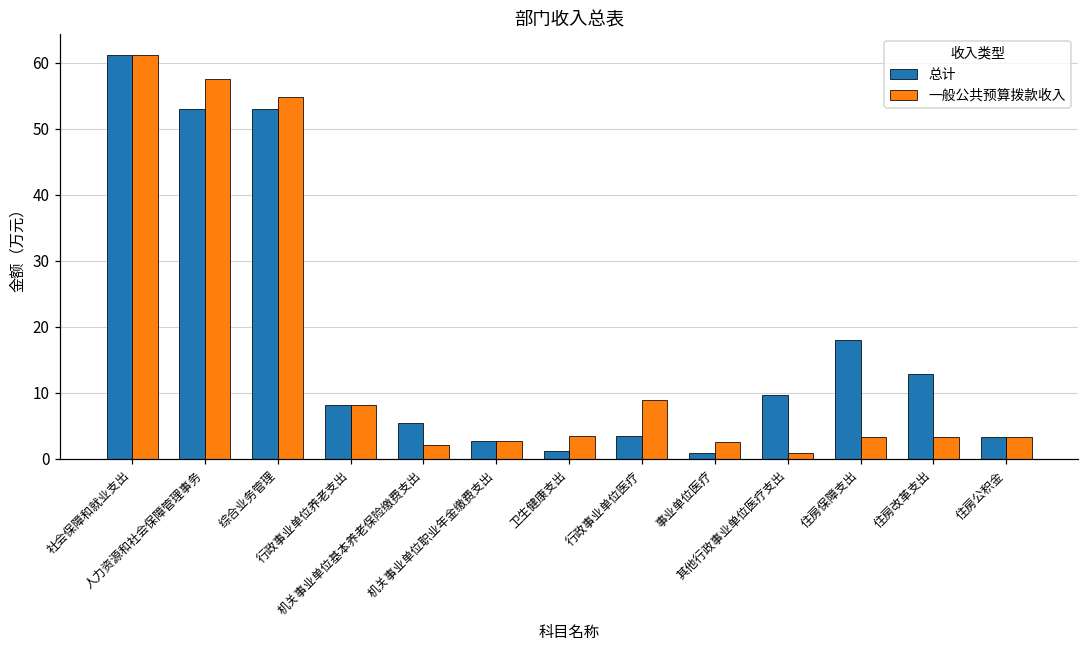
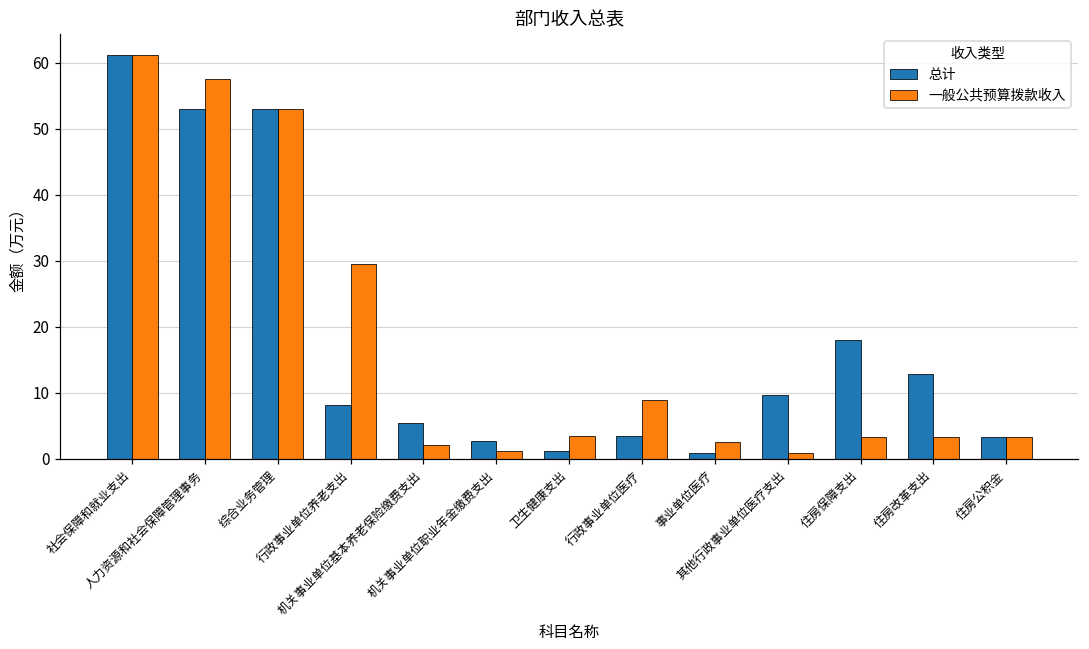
  {
    "总计": {
      "社会保障和就业支出": 61,
      "人力资源和社会保障管理事务": 53,
      "综合业务管理": 53,
      "行政事业单位养老支出": 8,
      "机关事业单位基本养老保险缴费支出": 5,
      "机关事业单位职业年金缴费支出": 3,
      "卫生健康支出": 1,
      "行政事业单位医疗": 3,
      "事业单位医疗": 1,
      "其他行政事业单位医疗支出": 10,
      "住房保障支出": 18,
      "住房改革支出": 13,
      "住房公积金": 3
    },
    "一般公共预算拨款收入": {
      "社会保障和就业支出": 61,
      "人力资源和社会保障管理事务": 57,
-     "综合业务管理": 55,
-     "行政事业单位养老支出": 8,
+     "综合业务管理": 53,
+     "行政事业单位养老支出": 29,
      "机关事业单位基本养老保险缴费支出": 2,
-     "机关事业单位职业年金缴费支出": 3,
+     "机关事业单位职业年金缴费支出": 1,
      "卫生健康支出": 3,
      "行政事业单位医疗": 9,
      "事业单位医疗": 3,
      "其他行政事业单位医疗支出": 1,
      "住房保障支出": 3,
      "住房改革支出": 3,
      "住房公积金": 3
    }
  }
